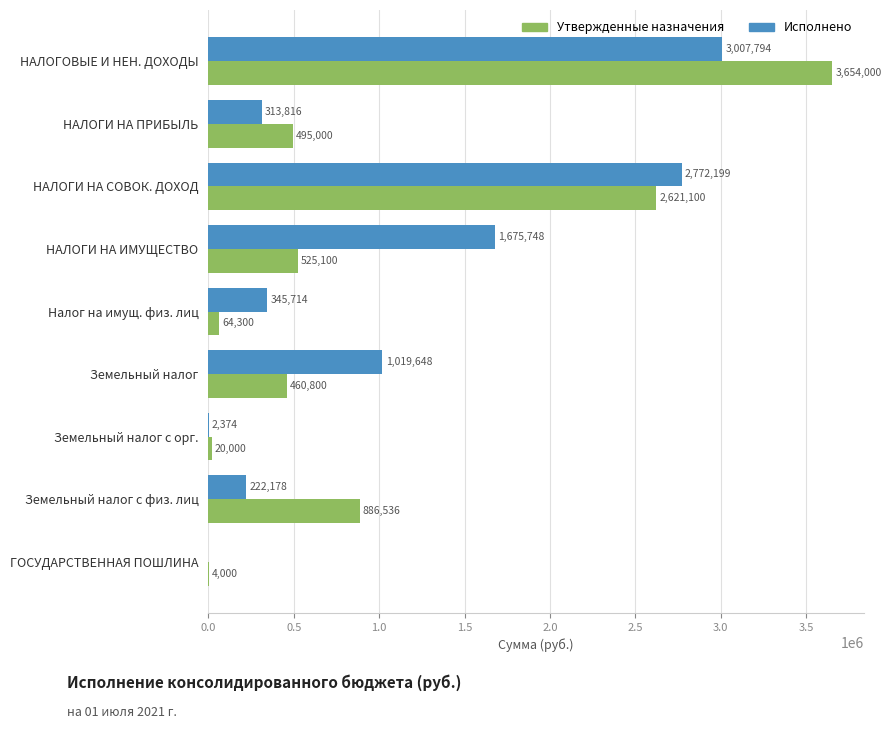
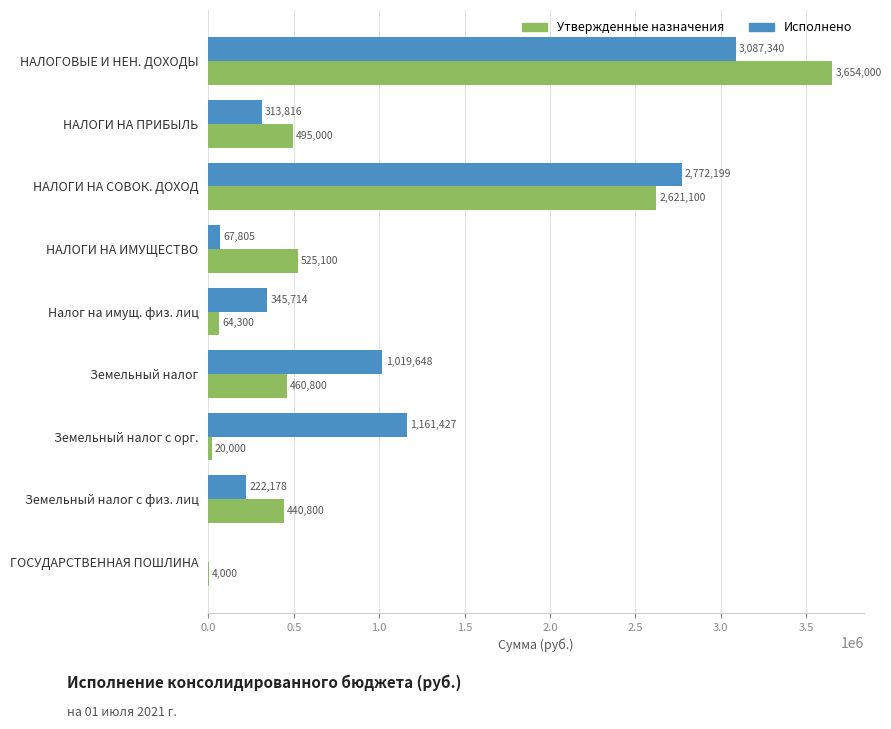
  {
    "Утвержденные назначения": {
      "НАЛОГОВЫЕ И НЕН. ДОХОДЫ": "3,654,000",
      "НАЛОГИ НА ПРИБЫЛЬ": "495,000",
      "НАЛОГИ НА СОВОК. ДОХОД": "2,621,100",
      "НАЛОГИ НА ИМУЩЕСТВО": "525,100",
      "Налог на имущ. физ. лиц": "64,300",
      "Земельный налог": "460,800",
      "Земельный налог с орг.": "20,000",
-     "Земельный налог с физ. лиц": "886,536",
+     "Земельный налог с физ. лиц": "440,800",
      "ГОСУДАРСТВЕННАЯ ПОШЛИНА": "4,000"
    },
    "Исполнено": {
-     "НАЛОГОВЫЕ И НЕН. ДОХОДЫ": "3,007,794",
+     "НАЛОГОВЫЕ И НЕН. ДОХОДЫ": "3,087,340",
      "НАЛОГИ НА ПРИБЫЛЬ": "313,816",
      "НАЛОГИ НА СОВОК. ДОХОД": "2,772,199",
-     "НАЛОГИ НА ИМУЩЕСТВО": "1,675,748",
+     "НАЛОГИ НА ИМУЩЕСТВО": "67,805",
      "Налог на имущ. физ. лиц": "345,714",
      "Земельный налог": "1,019,648",
-     "Земельный налог с орг.": "2,374",
+     "Земельный налог с орг.": "1,161,427",
      "Земельный налог с физ. лиц": "222,178"
    }
  }
